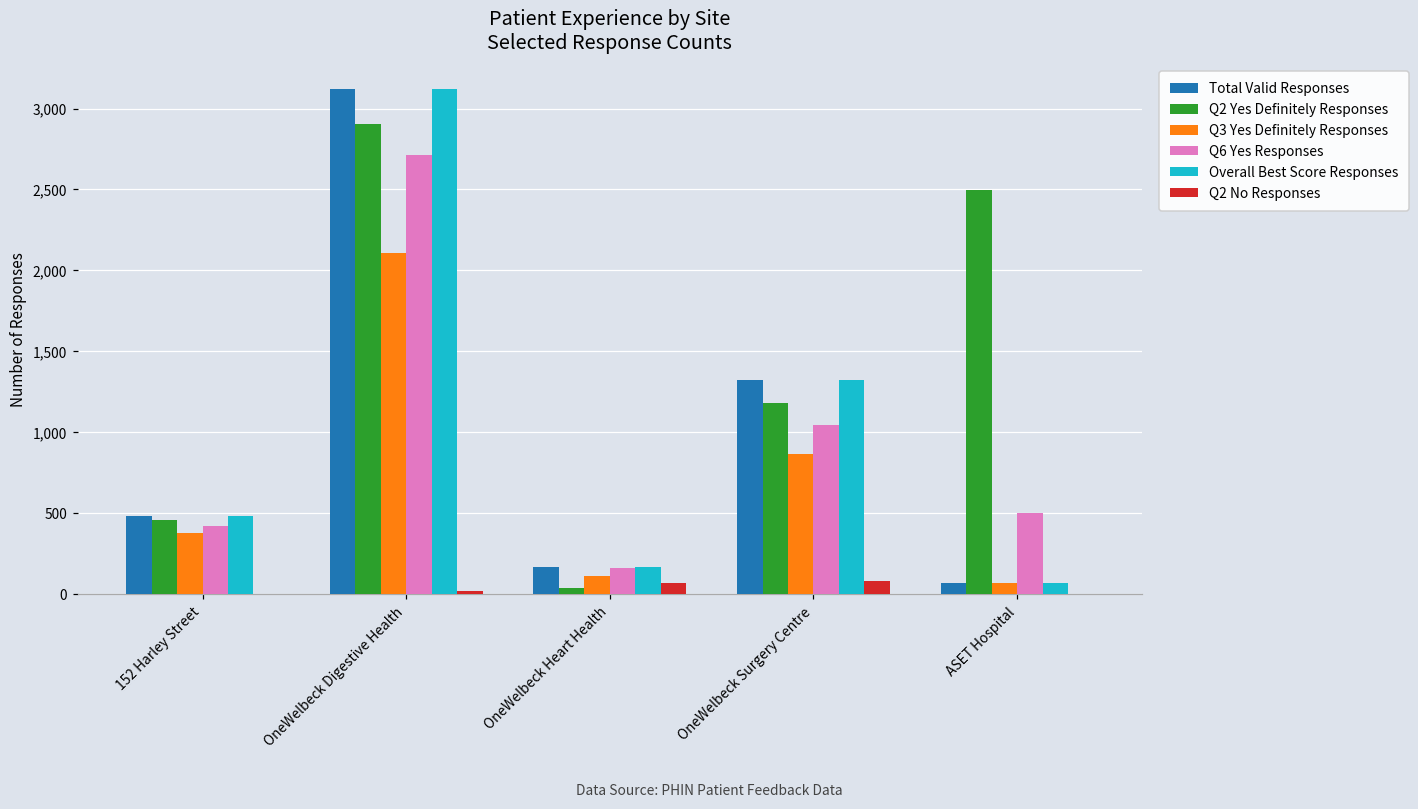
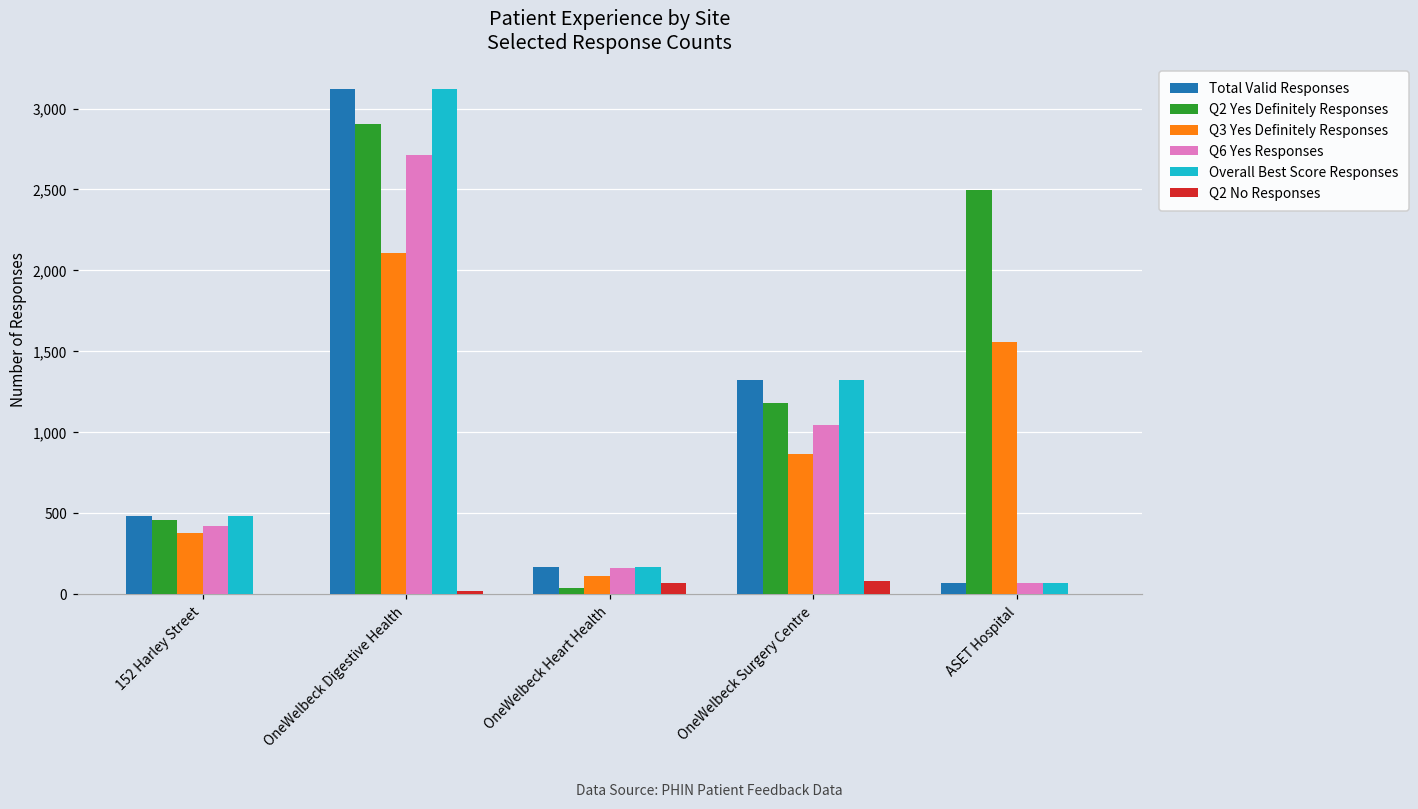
  {
    "Total Valid Responses": {
      "152 Harley Street": "480",
      "OneWelbeck Digestive Health": "3,120",
      "OneWelbeck Heart Health": "170",
      "OneWelbeck Surgery Centre": "1,320",
      "ASET Hospital": "70"
    },
    "Q2 Yes Definitely Responses": {
      "152 Harley Street": "460",
      "OneWelbeck Digestive Health": "2,900",
      "OneWelbeck Heart Health": "40",
      "OneWelbeck Surgery Centre": "1,180",
      "ASET Hospital": "2,500"
    },
    "Q3 Yes Definitely Responses": {
      "152 Harley Street": "380",
      "OneWelbeck Digestive Health": "2,110",
      "OneWelbeck Heart Health": "110",
      "OneWelbeck Surgery Centre": "870",
-     "ASET Hospital": "70"
+     "ASET Hospital": "1,560"
    },
    "Q6 Yes Responses": {
      "152 Harley Street": "420",
      "OneWelbeck Digestive Health": "2,720",
      "OneWelbeck Heart Health": "160",
      "OneWelbeck Surgery Centre": "1,040",
-     "ASET Hospital": "500"
+     "ASET Hospital": "70"
    },
    "Overall Best Score Responses": {
      "152 Harley Street": "480",
      "OneWelbeck Digestive Health": "3,120",
      "OneWelbeck Heart Health": "170",
      "OneWelbeck Surgery Centre": "1,320",
      "ASET Hospital": "70"
    },
    "Q2 No Responses": {
      "OneWelbeck Heart Health": "70",
      "OneWelbeck Surgery Centre": "80",
      "ASET Hospital": "0"
    }
  }
